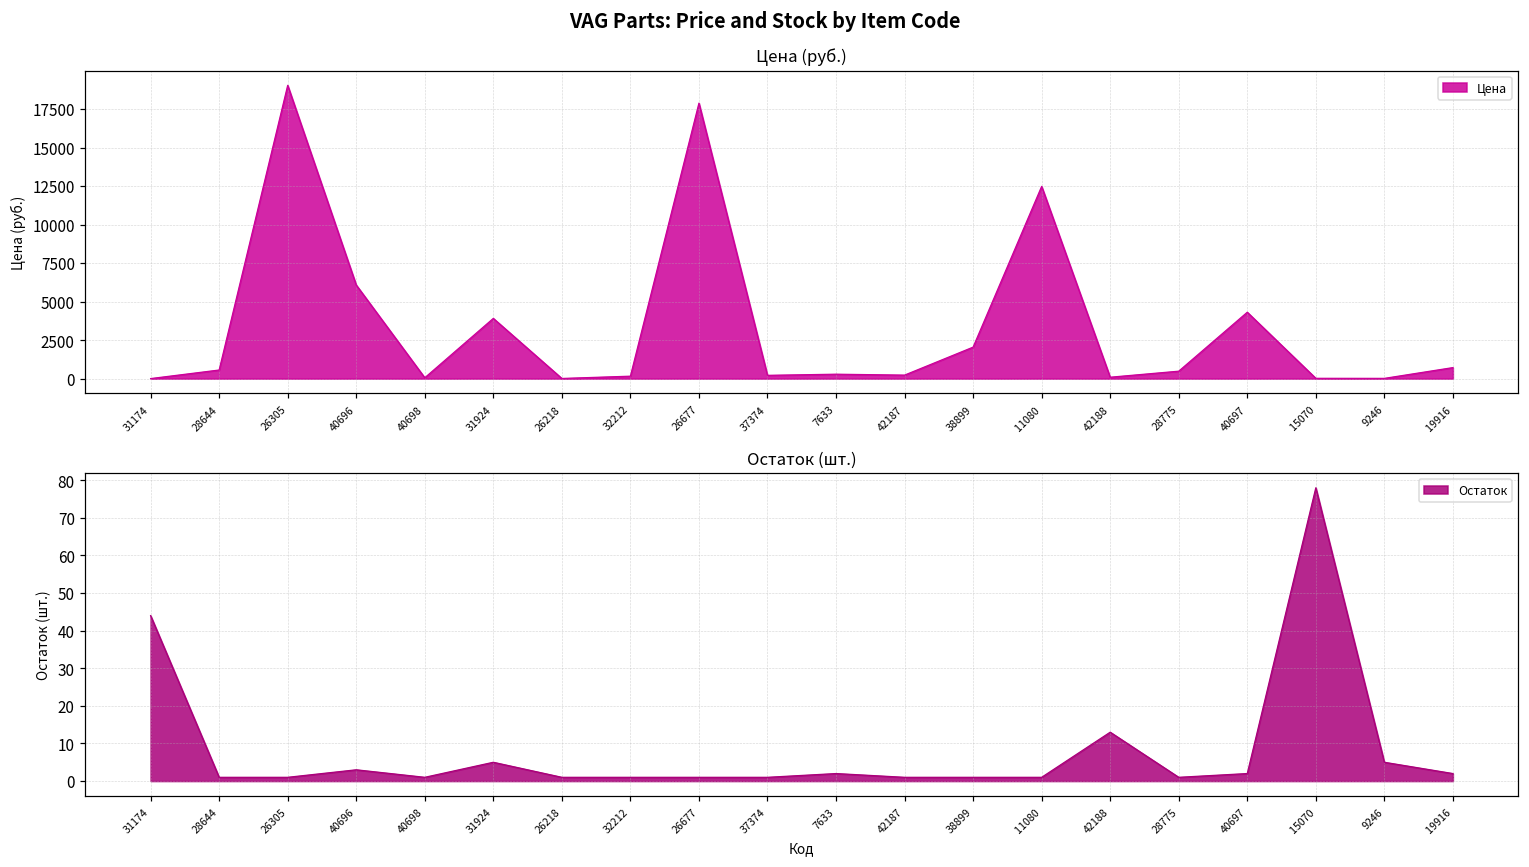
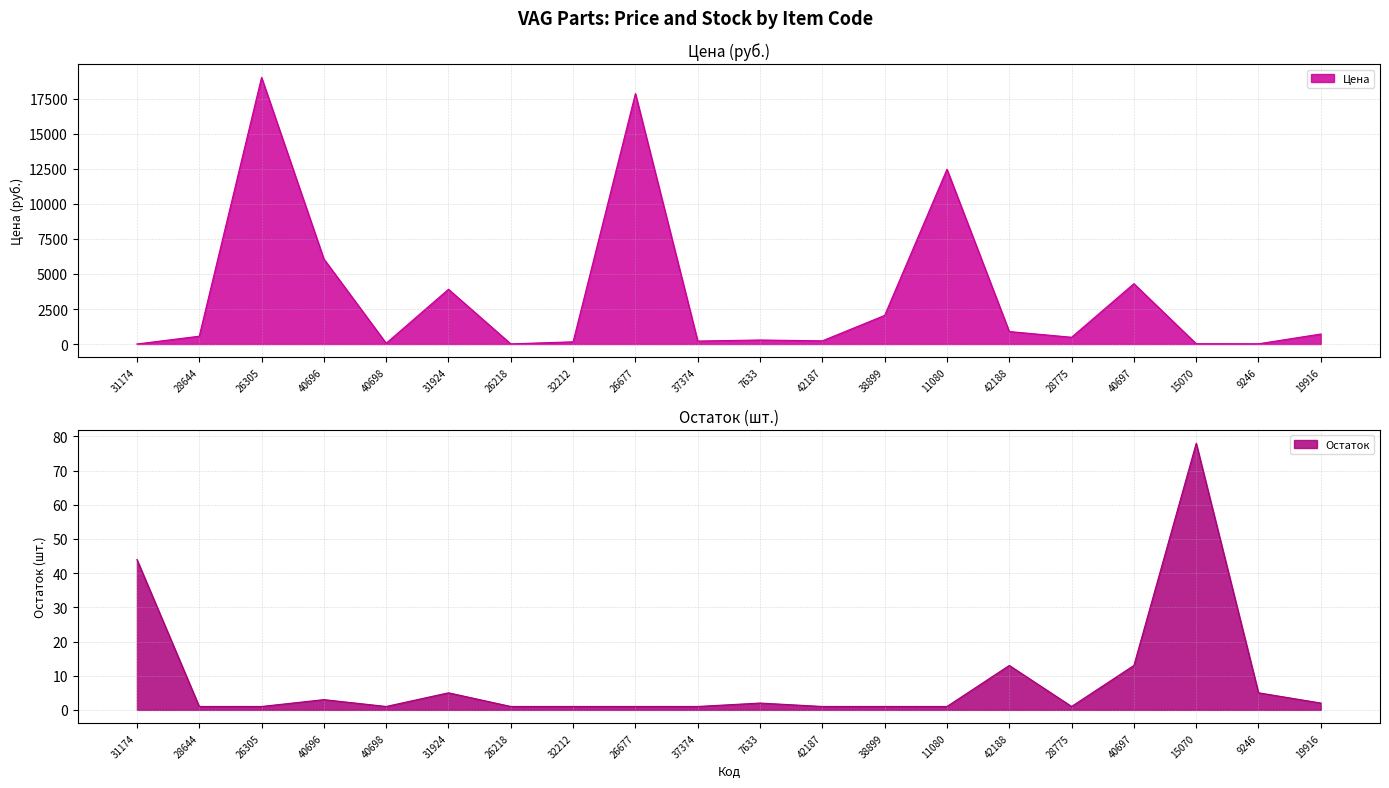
  {
    "Цена (руб.)": {
      "31174": 0,
      "28644": 600,
      "26305": 19000,
      "40696": 6100,
      "40698": 100,
      "31924": 3900,
      "26218": 0,
      "32212": 200,
      "26677": 17900,
      "37374": 200,
      "7633": 300,
      "42187": 200,
      "38899": 2000,
      "11080": 12500,
-     "42188": 100,
+     "42188": 900,
      "28775": 500,
      "40697": 4300,
      "15070": 0,
      "9246": 0,
      "19916": 700
    },
    "Остаток (шт.)": {
      "31174": 44,
      "28644": 1,
      "26305": 1,
      "40696": 3,
      "40698": 1,
      "31924": 5,
      "26218": 1,
      "32212": 1,
      "26677": 1,
      "37374": 1,
      "7633": 2,
      "42187": 1,
      "38899": 1,
      "11080": 1,
      "42188": 13,
      "28775": 1,
-     "40697": 2,
+     "40697": 13,
      "15070": 78,
      "9246": 5,
      "19916": 2
    }
  }
